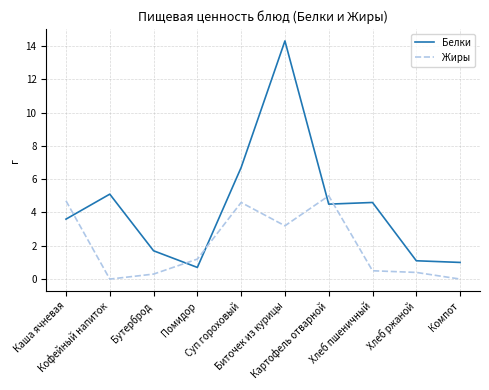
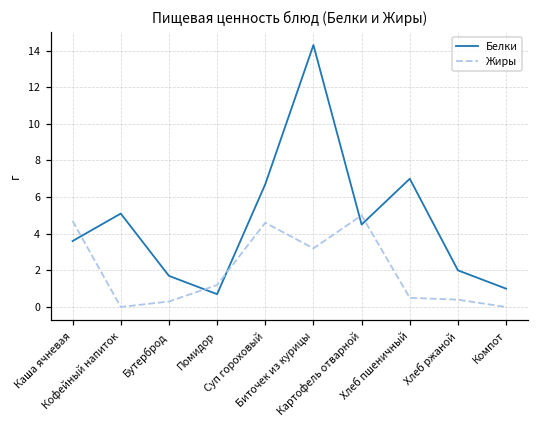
  {
    "Белки": {
      "Каша ячневая": 3.6,
      "Кофейный напиток": 5.1,
      "Бутерброд": 1.7,
      "Помидор": 0.7,
      "Суп гороховый": 6.7,
      "Биточек из курицы": 14.3,
      "Картофель отварной": 4.5,
-     "Хлеб пшеничный": 4.6,
-     "Хлеб ржаной": 1.1,
+     "Хлеб пшеничный": 7.0,
+     "Хлеб ржаной": 2.0,
      "Компот": 1.0
    },
    "Жиры": {
      "Каша ячневая": 4.7,
      "Кофейный напиток": 0.0,
      "Бутерброд": 0.3,
      "Помидор": 1.2,
      "Суп гороховый": 4.6,
      "Биточек из курицы": 3.2,
      "Картофель отварной": 5.0,
      "Хлеб пшеничный": 0.5,
      "Хлеб ржаной": 0.4,
      "Компот": 0.0
    }
  }
